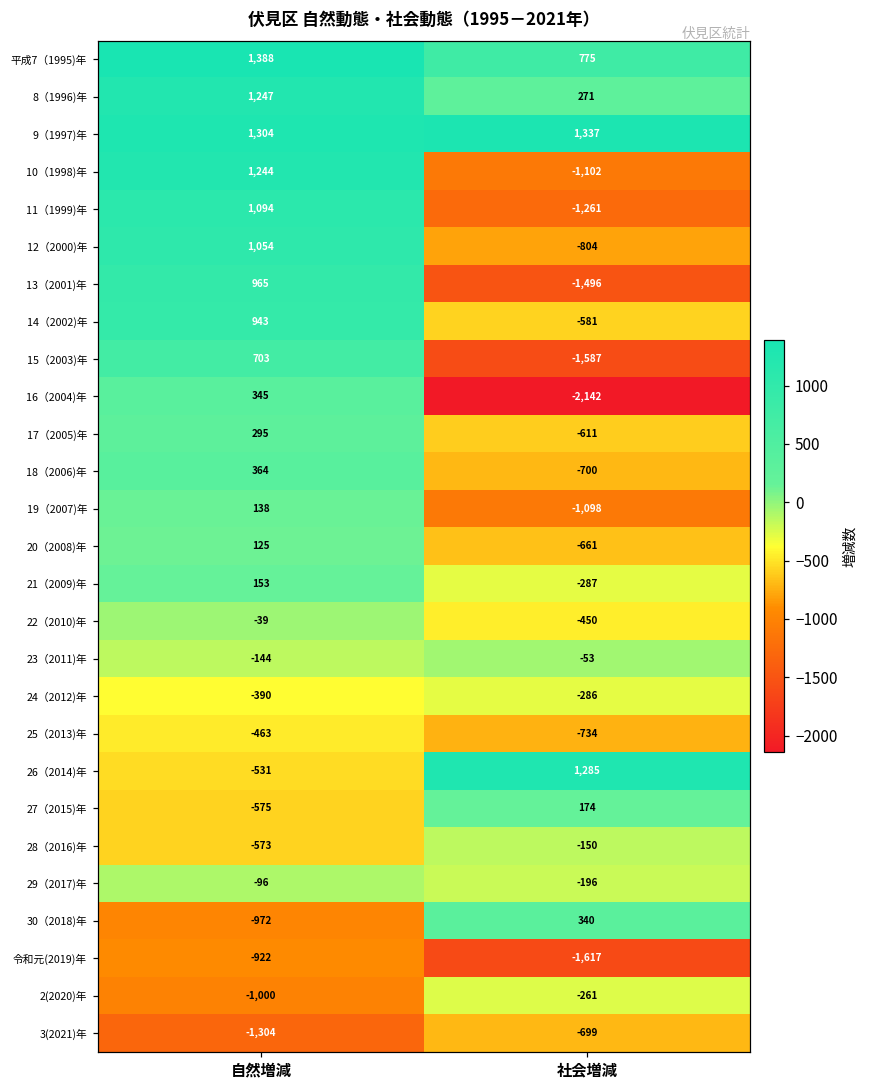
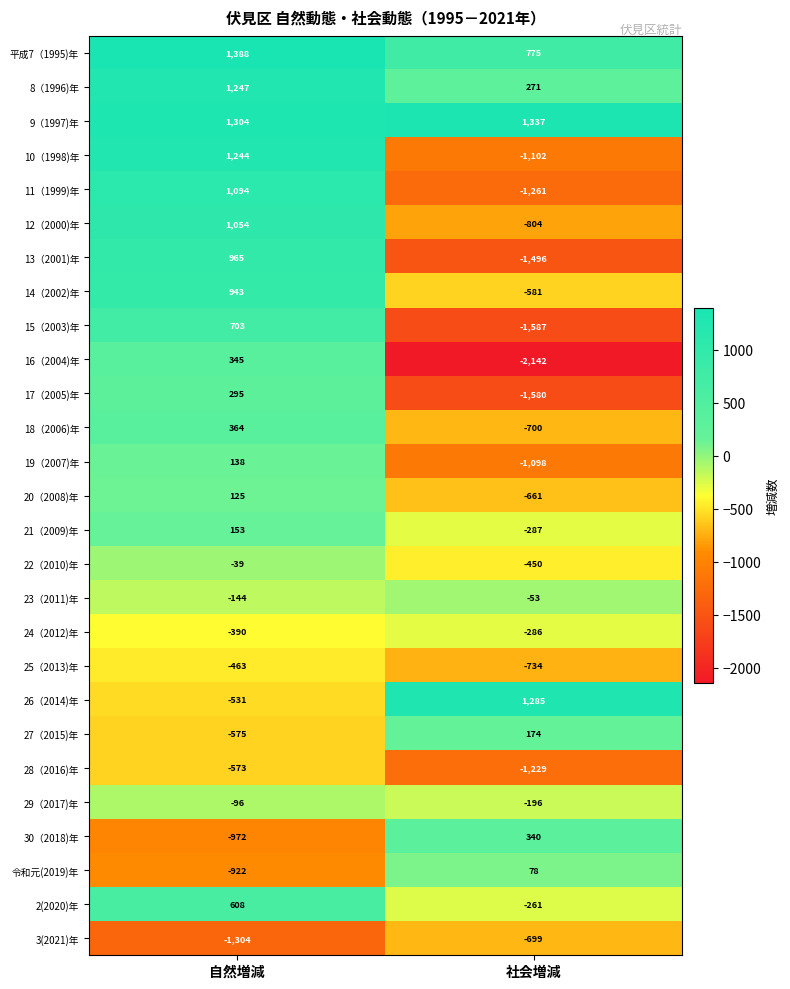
  {
    "平成7（1995)年": {
      "自然増減": "1,388",
      "社会増減": "775"
    },
    "8（1996)年": {
      "自然増減": "1,247",
      "社会増減": "271"
    },
    "9（1997)年": {
      "自然増減": "1,304",
      "社会増減": "1,337"
    },
    "10（1998)年": {
      "自然増減": "1,244",
      "社会増減": "-1,102"
    },
    "11（1999)年": {
      "自然増減": "1,094",
      "社会増減": "-1,261"
    },
    "12（2000)年": {
      "自然増減": "1,054",
      "社会増減": "-804"
    },
    "13（2001)年": {
      "自然増減": "965",
      "社会増減": "-1,496"
    },
    "14（2002)年": {
      "自然増減": "943",
      "社会増減": "-581"
    },
    "15（2003)年": {
      "自然増減": "703",
      "社会増減": "-1,587"
    },
    "16（2004)年": {
      "自然増減": "345",
      "社会増減": "-2,142"
    },
    "17（2005)年": {
      "自然増減": "295",
-     "社会増減": "-611"
+     "社会増減": "-1,580"
    },
    "18（2006)年": {
      "自然増減": "364",
      "社会増減": "-700"
    },
    "19（2007)年": {
      "自然増減": "138",
      "社会増減": "-1,098"
    },
    "20（2008)年": {
      "自然増減": "125",
      "社会増減": "-661"
    },
    "21（2009)年": {
      "自然増減": "153",
      "社会増減": "-287"
    },
    "22（2010)年": {
      "自然増減": "-39",
      "社会増減": "-450"
    },
    "23（2011)年": {
      "自然増減": "-144",
      "社会増減": "-53"
    },
    "24（2012)年": {
      "自然増減": "-390",
      "社会増減": "-286"
    },
    "25（2013)年": {
      "自然増減": "-463",
      "社会増減": "-734"
    },
    "26（2014)年": {
      "自然増減": "-531",
      "社会増減": "1,285"
    },
    "27（2015)年": {
      "自然増減": "-575",
      "社会増減": "174"
    },
    "28（2016)年": {
      "自然増減": "-573",
-     "社会増減": "-150"
+     "社会増減": "-1,229"
    },
    "29（2017)年": {
      "自然増減": "-96",
      "社会増減": "-196"
    },
    "30（2018)年": {
      "自然増減": "-972",
      "社会増減": "340"
    },
    "令和元(2019)年": {
      "自然増減": "-922",
-     "社会増減": "-1,617"
+     "社会増減": "78"
    },
    "2(2020)年": {
-     "自然増減": "-1,000",
+     "自然増減": "608",
      "社会増減": "-261"
    },
    "3(2021)年": {
      "自然増減": "-1,304",
      "社会増減": "-699"
    }
  }
